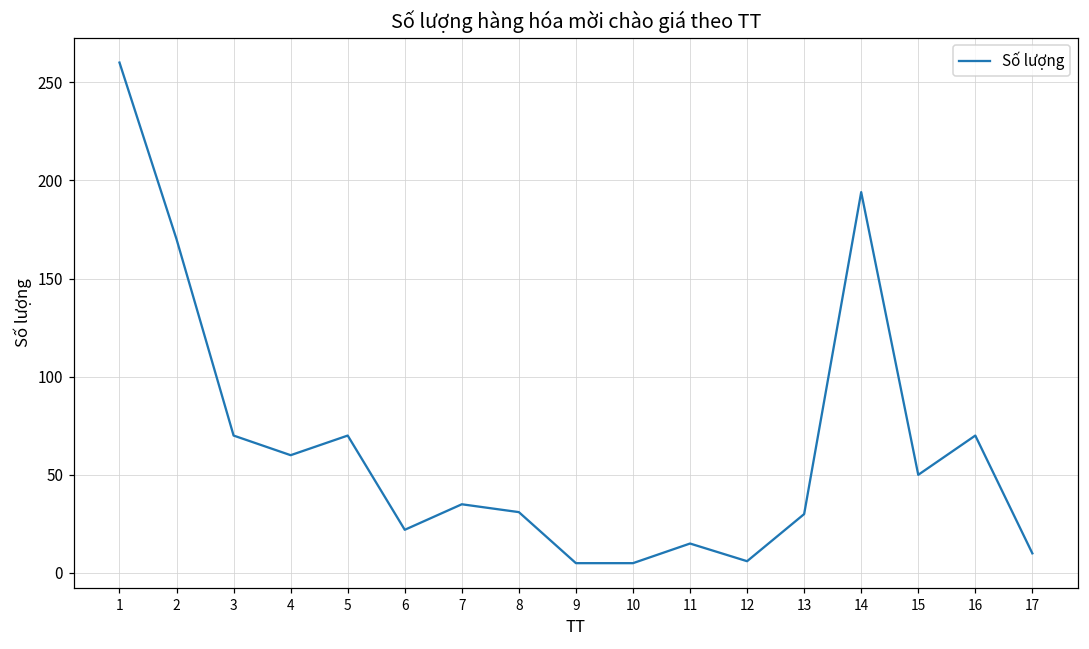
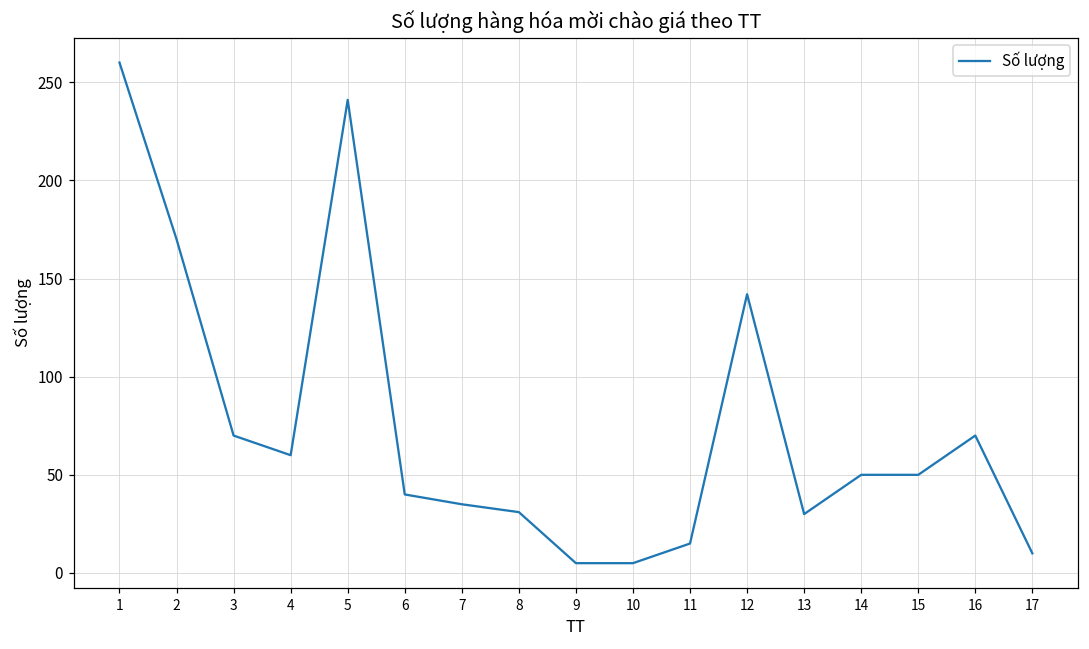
  {
    "1": 260,
    "2": 170,
    "3": 70,
    "4": 60,
-   "5": 70,
-   "6": 22,
+   "5": 241,
+   "6": 40,
    "7": 35,
    "8": 31,
    "9": 5,
    "10": 5,
    "11": 15,
-   "12": 6,
+   "12": 142,
    "13": 30,
-   "14": 194,
+   "14": 50,
    "15": 50,
    "16": 70,
    "17": 10
  }
